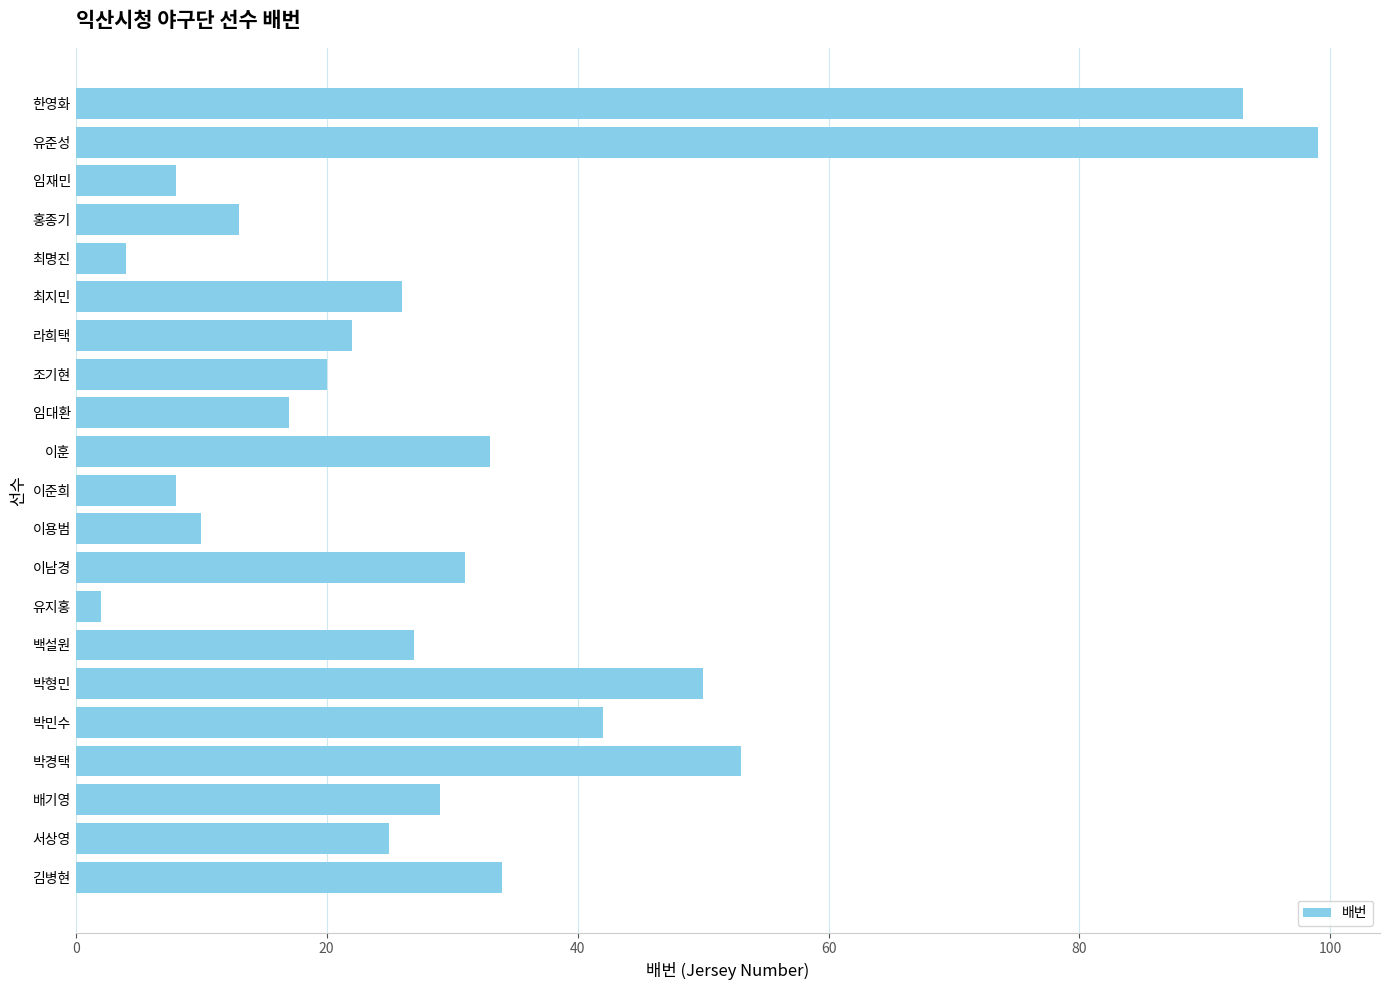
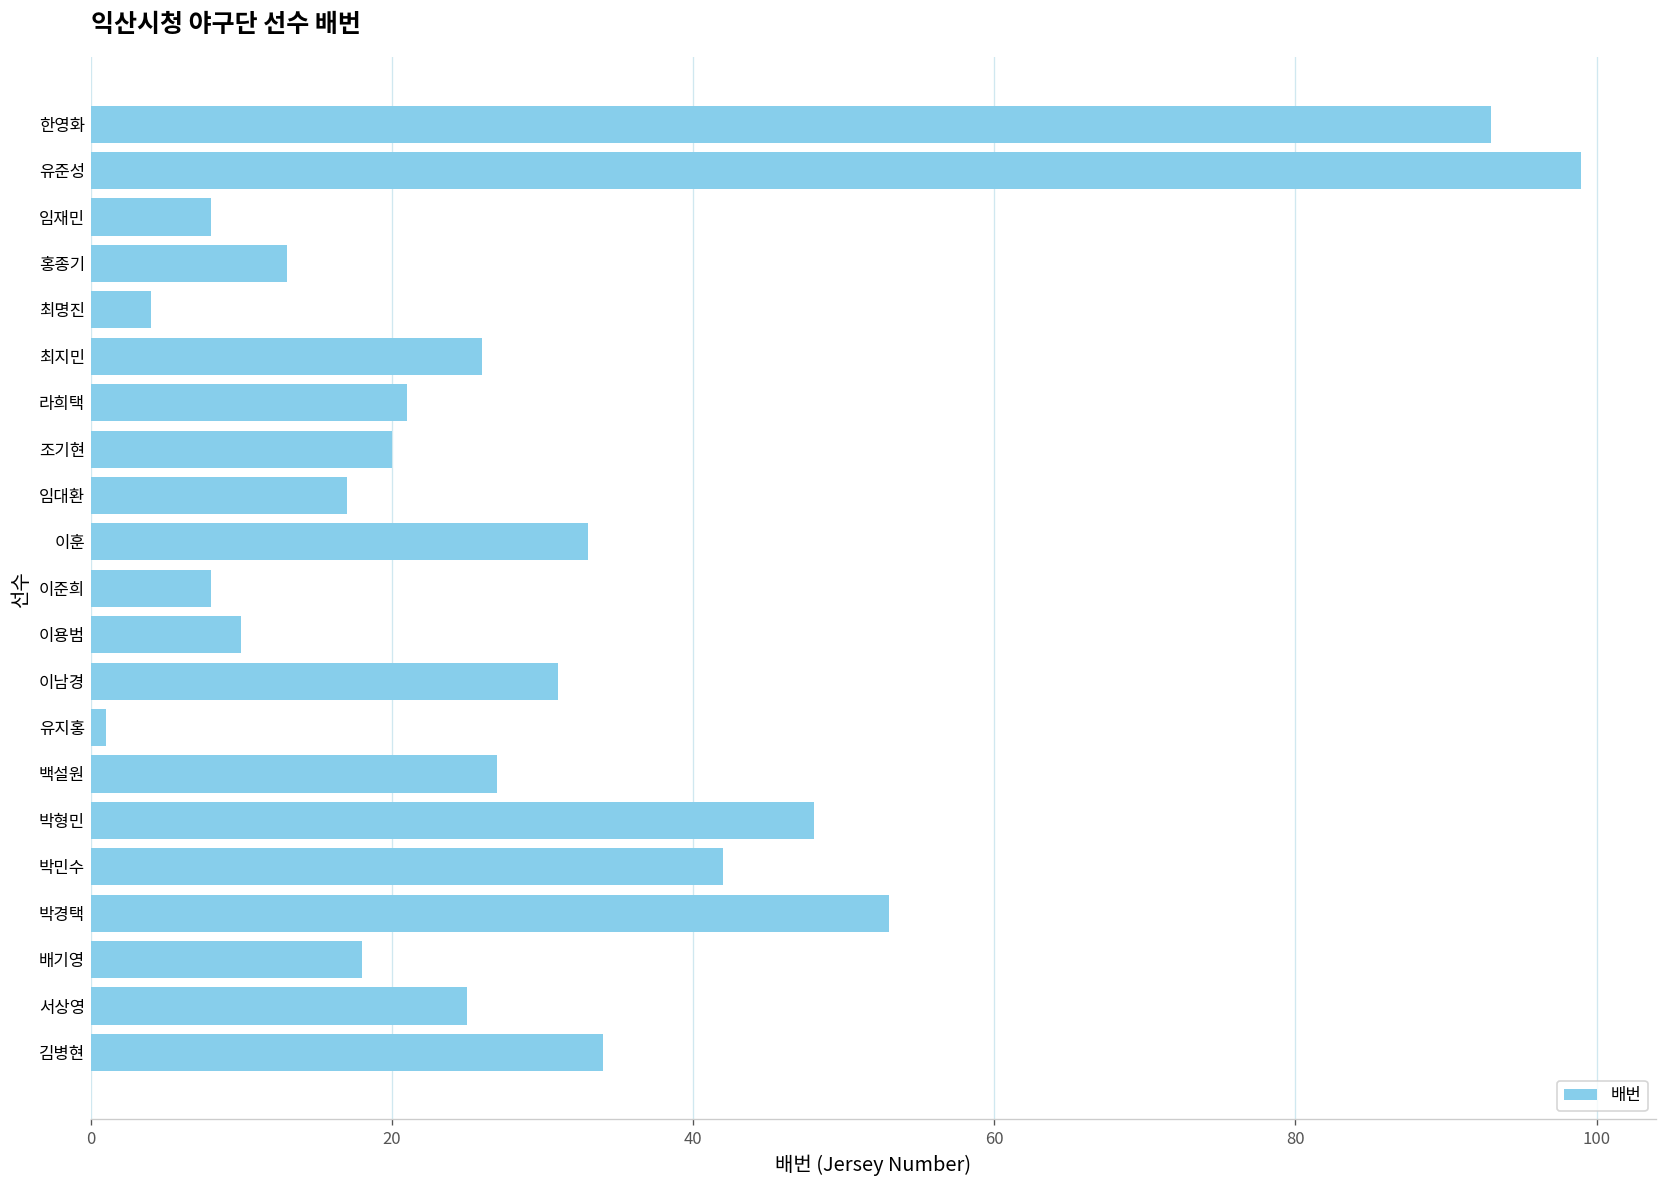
  {
    "한영화": 93,
    "유준성": 99,
    "임재민": 8,
    "홍종기": 13,
    "최명진": 4,
    "최지민": 26,
-   "라희택": 22,
+   "라희택": 21,
    "조기현": 20,
    "임대환": 17,
    "이훈": 33,
    "이준희": 8,
    "이용범": 10,
    "이남경": 31,
-   "유지홍": 2,
+   "유지홍": 1,
    "백설원": 27,
-   "박형민": 50,
+   "박형민": 48,
    "박민수": 42,
    "박경택": 53,
-   "배기영": 29,
+   "배기영": 18,
    "서상영": 25,
    "김병현": 34
  }
